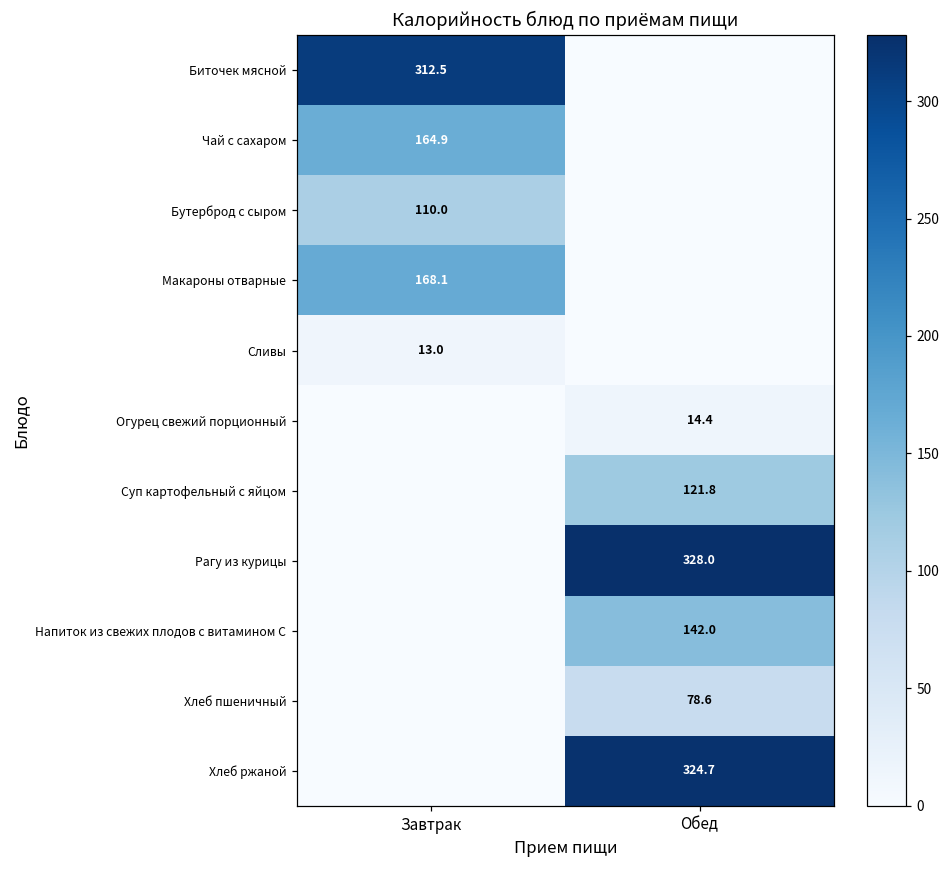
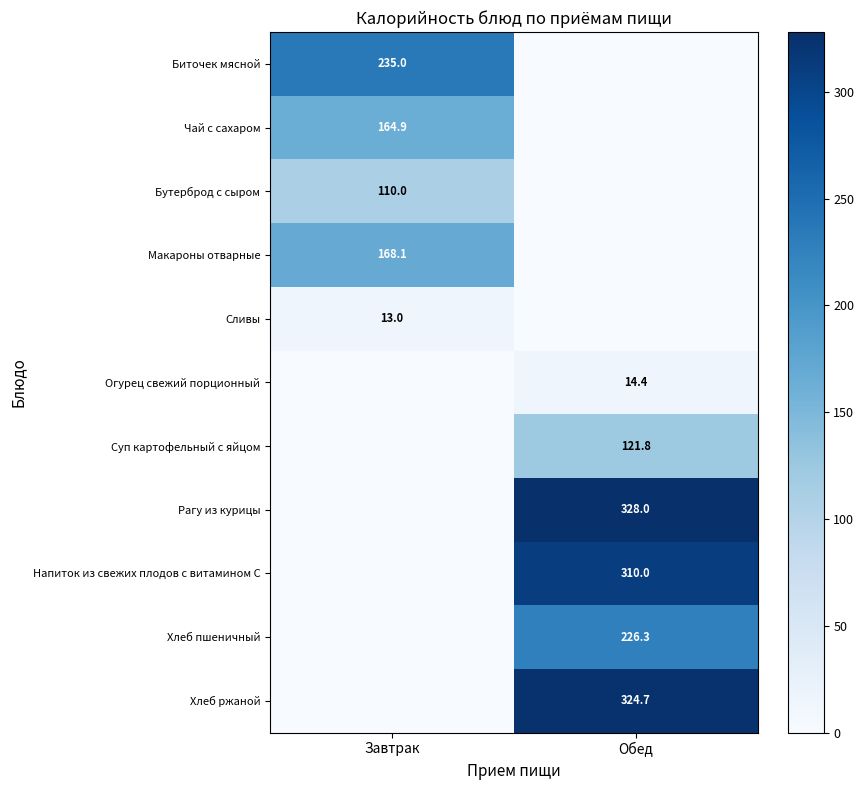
  {
    "Биточек мясной": {
-     "Завтрак": 312.5
+     "Завтрак": 235.0
    },
    "Чай с сахаром": {
      "Завтрак": 164.9
    },
    "Бутерброд с сыром": {
      "Завтрак": 110.0
    },
    "Макароны отварные": {
      "Завтрак": 168.1
    },
    "Сливы": {
      "Завтрак": 13.0
    },
    "Огурец свежий порционный": {
      "Обед": 14.4
    },
    "Суп картофельный с яйцом": {
      "Обед": 121.8
    },
    "Рагу из курицы": {
      "Обед": 328.0
    },
    "Напиток из свежих плодов с витамином С": {
-     "Обед": 142.0
+     "Обед": 310.0
    },
    "Хлеб пшеничный": {
-     "Обед": 78.6
+     "Обед": 226.3
    },
    "Хлеб ржаной": {
      "Обед": 324.7
    }
  }
